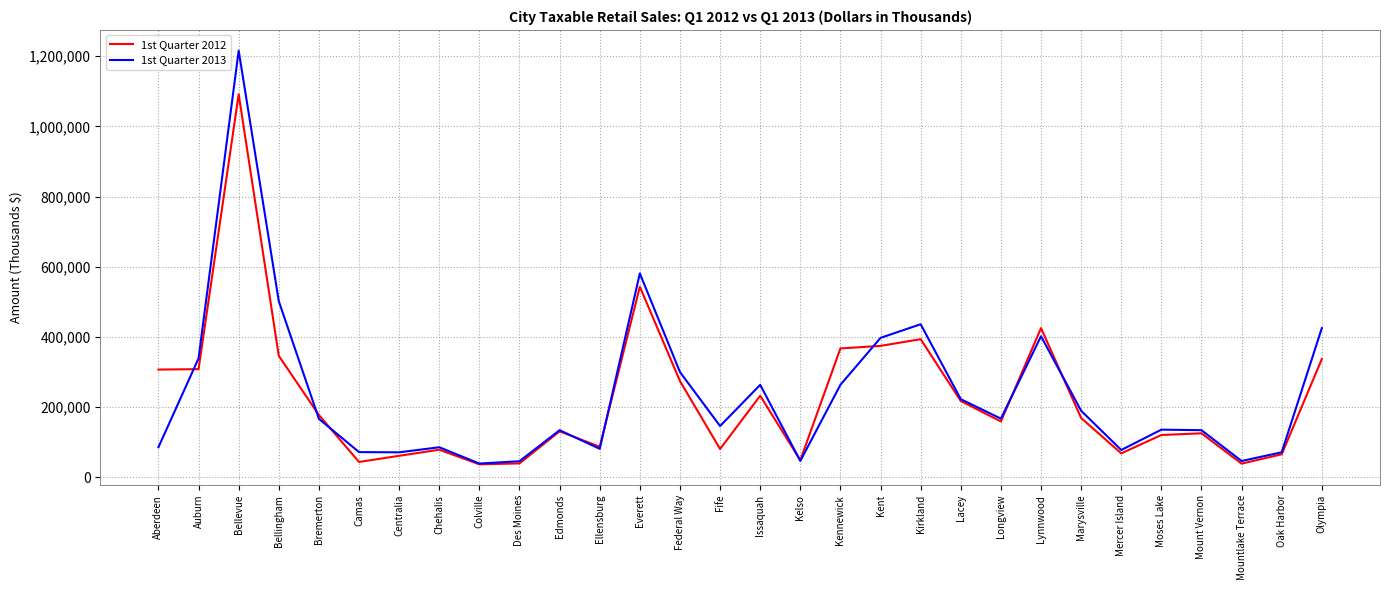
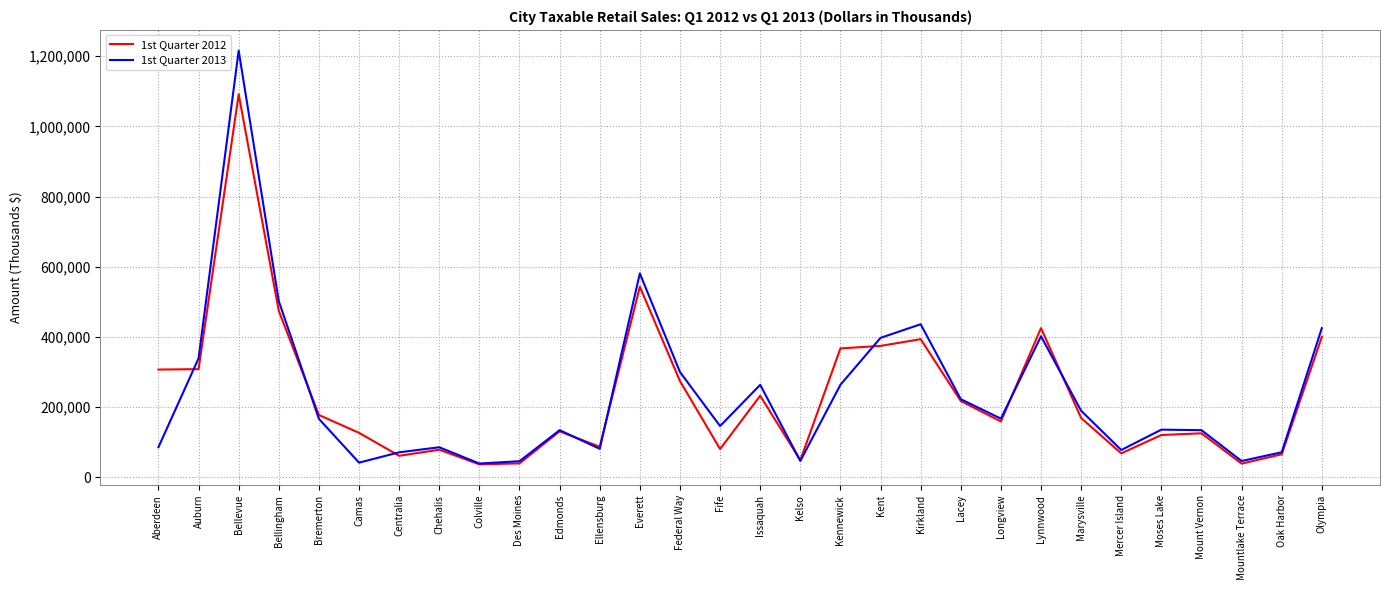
  {
    "1st Quarter 2012": {
      "Aberdeen": "310,000",
      "Auburn": "310,000",
      "Bellevue": "1,090,000",
-     "Bellingham": "350,000",
+     "Bellingham": "470,000",
      "Bremerton": "180,000",
-     "Camas": "40,000",
+     "Camas": "130,000",
      "Centralia": "60,000",
      "Everett": "540,000",
      "Federal Way": "270,000",
      "Fife": "80,000",
      "Issaquah": "230,000",
      "Kennewick": "370,000",
      "Kent": "370,000",
      "Kirkland": "390,000",
      "Longview": "160,000",
      "Lynnwood": "430,000",
      "Marysville": "170,000",
      "Mercer Island": "70,000",
      "Moses Lake": "120,000",
      "Mount Vernon": "130,000",
      "Mountlake Terrace": "40,000",
-     "Olympia": "340,000"
+     "Olympia": "400,000"
    },
    "1st Quarter 2013": {
      "Aberdeen": "90,000",
      "Auburn": "340,000",
      "Bellevue": "1,220,000",
      "Bellingham": "500,000",
      "Bremerton": "170,000",
-     "Camas": "70,000",
+     "Camas": "40,000",
      "Centralia": "70,000",
      "Everett": "580,000",
      "Federal Way": "300,000",
      "Fife": "150,000",
      "Issaquah": "260,000",
      "Kennewick": "260,000",
      "Kent": "400,000",
      "Kirkland": "440,000",
      "Longview": "170,000",
      "Lynnwood": "400,000",
      "Marysville": "190,000",
      "Mercer Island": "80,000",
      "Moses Lake": "140,000",
      "Mount Vernon": "130,000",
      "Mountlake Terrace": "50,000",
      "Olympia": "430,000"
    }
  }
